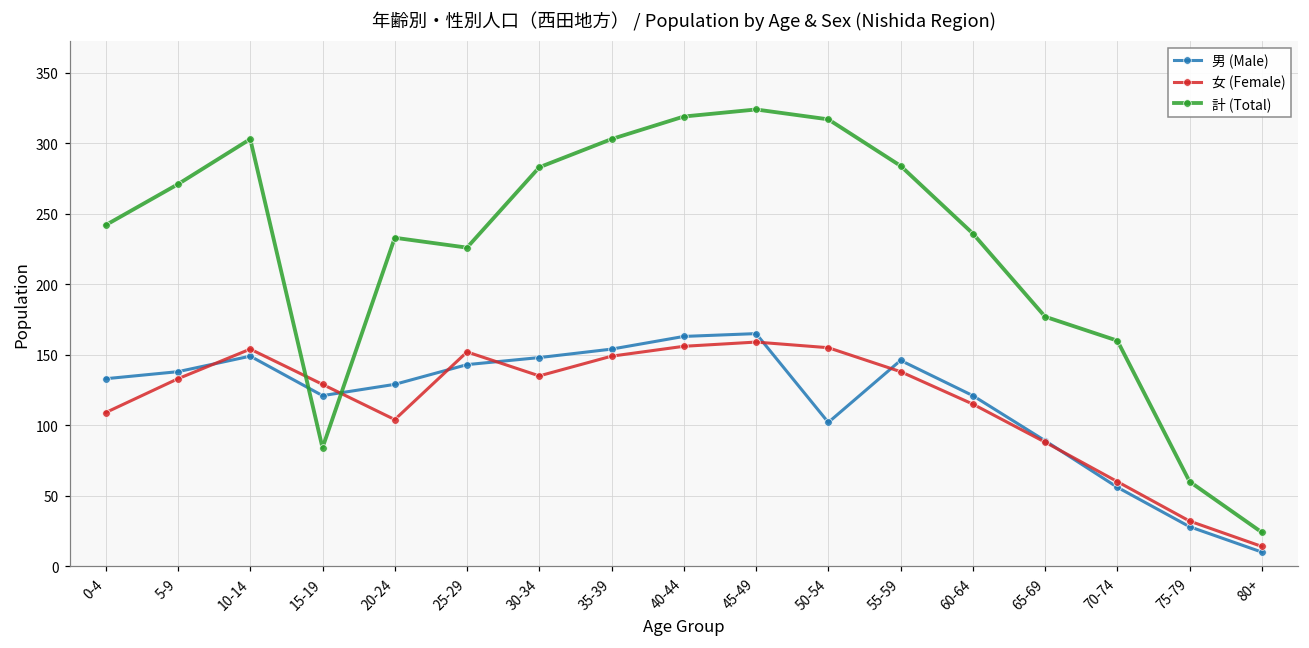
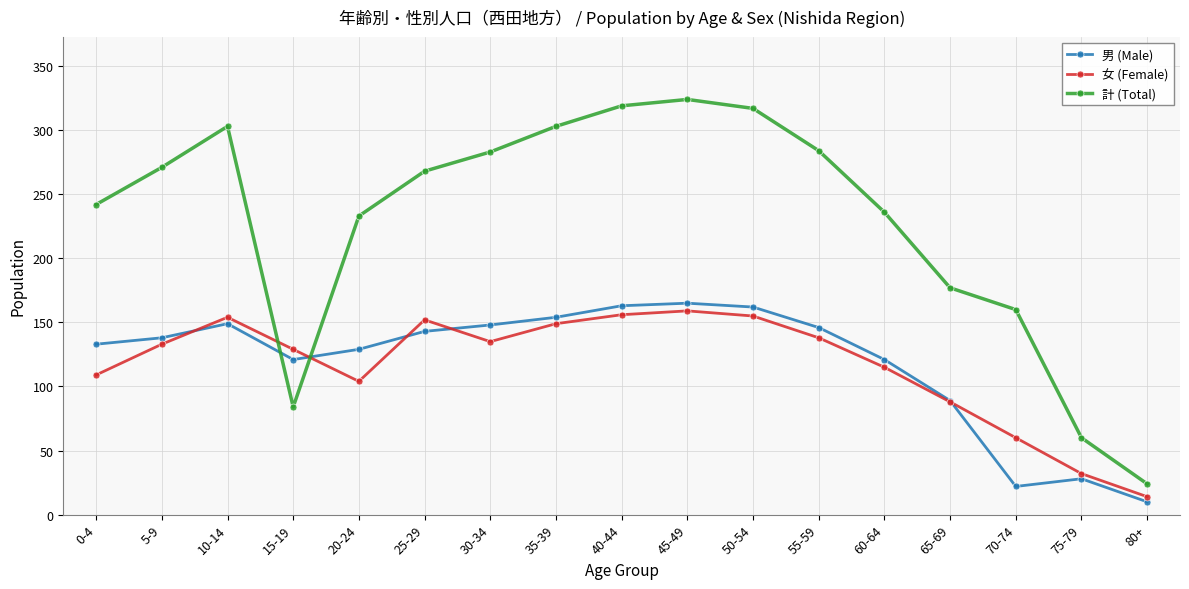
  {
    "男 (Male)": {
      "0-4": 133,
      "5-9": 138,
      "10-14": 149,
      "15-19": 121,
      "20-24": 129,
      "25-29": 143,
      "30-34": 148,
      "35-39": 154,
      "40-44": 163,
      "45-49": 165,
-     "50-54": 102,
+     "50-54": 162,
      "55-59": 146,
      "60-64": 121,
-     "70-74": 56,
+     "70-74": 22,
      "75-79": 28,
      "80+": 10
    },
    "女 (Female)": {
      "0-4": 109,
      "5-9": 133,
      "10-14": 154,
      "15-19": 129,
      "20-24": 104,
      "25-29": 152,
      "30-34": 135,
      "35-39": 149,
      "40-44": 156,
      "45-49": 159,
      "50-54": 155,
      "55-59": 138,
      "60-64": 115,
      "70-74": 60,
      "75-79": 32,
      "80+": 14
    },
    "計 (Total)": {
      "0-4": 242,
      "5-9": 271,
      "10-14": 303,
      "15-19": 84,
      "20-24": 233,
-     "25-29": 226,
+     "25-29": 268,
      "30-34": 283,
      "35-39": 303,
      "40-44": 319,
      "45-49": 324,
      "50-54": 317,
      "55-59": 284,
      "60-64": 236,
      "65-69": 177,
      "70-74": 160,
      "75-79": 60,
      "80+": 24
    }
  }
